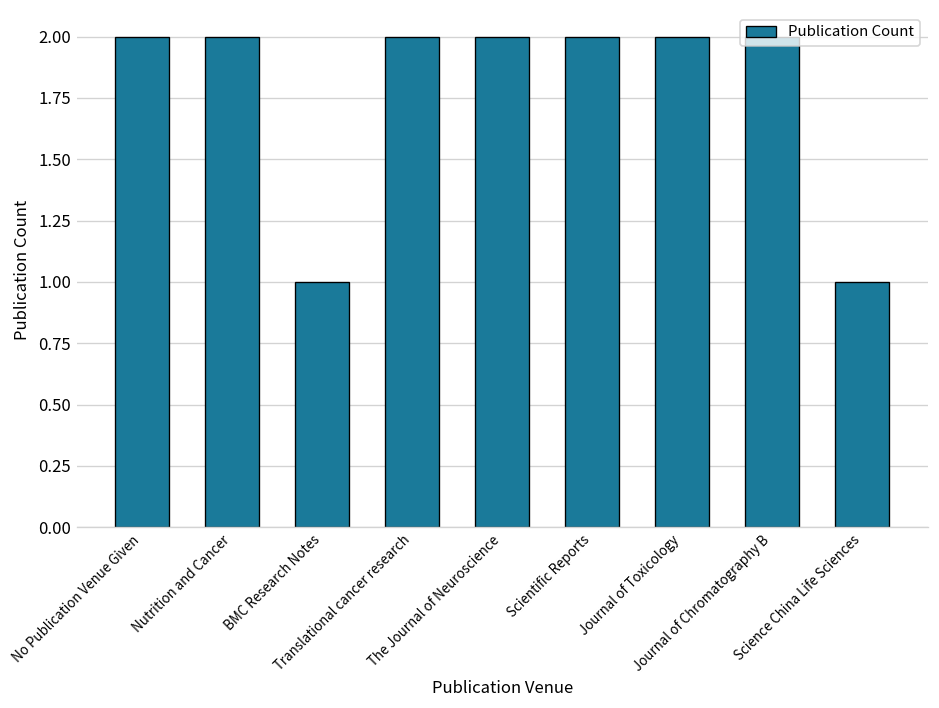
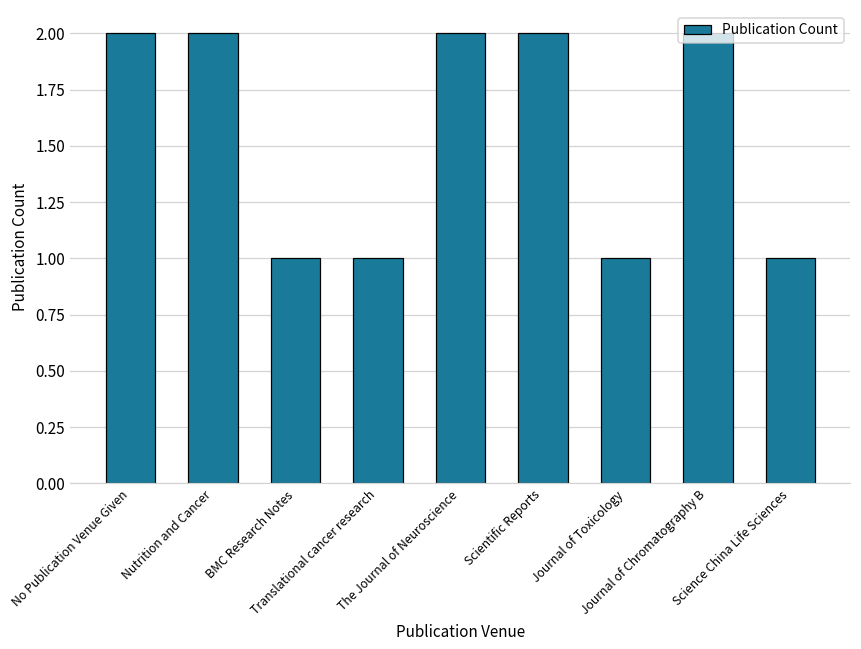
  {
    "No Publication Venue Given": 2,
    "Nutrition and Cancer": 2,
    "BMC Research Notes": 1,
-   "Translational cancer research": 2,
+   "Translational cancer research": 1,
    "The Journal of Neuroscience": 2,
    "Scientific Reports": 2,
-   "Journal of Toxicology": 2,
+   "Journal of Toxicology": 1,
    "Science China Life Sciences": 1
  }
